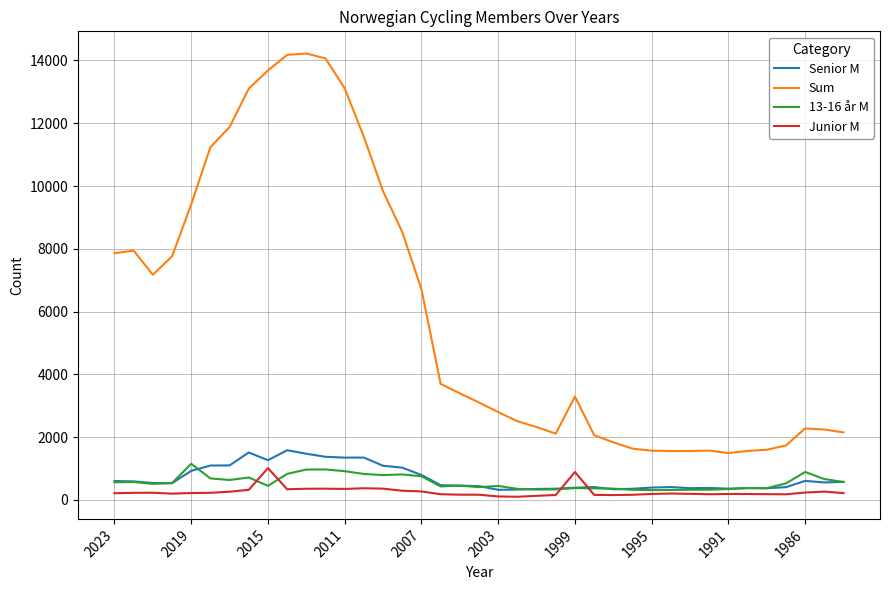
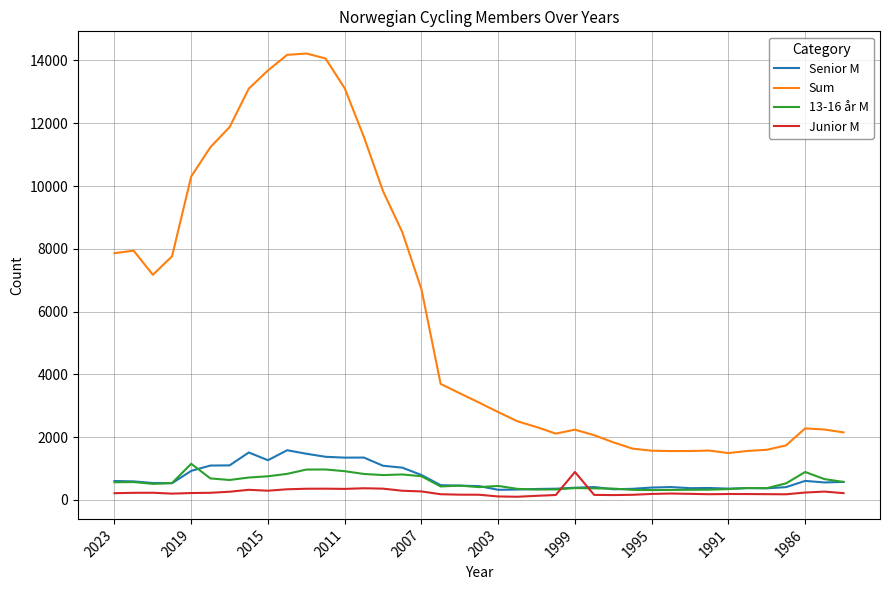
  {
    "Senior M": {
      "2019": 900,
      "2015": 1300,
      "2011": 1300,
      "2003": 300,
      "1995": 400,
      "1986": 600
    },
    "Sum": {
      "2023": 7900,
-     "2019": 9400,
+     "2019": 10300,
      "2015": 13700,
      "2011": 13100,
      "2007": 6700,
      "2003": 2800,
-     "1999": 3300,
+     "1999": 2200,
      "1995": 1600,
      "1991": 1500,
      "1986": 2300
    },
    "13-16 år M": {
      "2019": 1200,
-     "2015": 400,
+     "2015": 800,
      "2011": 900,
      "2003": 400,
      "1995": 300,
      "1986": 900
    },
    "Junior M": {
      "2023": 200,
      "2019": 200,
-     "2015": 1000,
+     "2015": 300,
      "2011": 400,
      "2007": 300,
      "2003": 100,
      "1999": 900,
      "1995": 200,
      "1991": 200,
      "1986": 200
    }
  }
